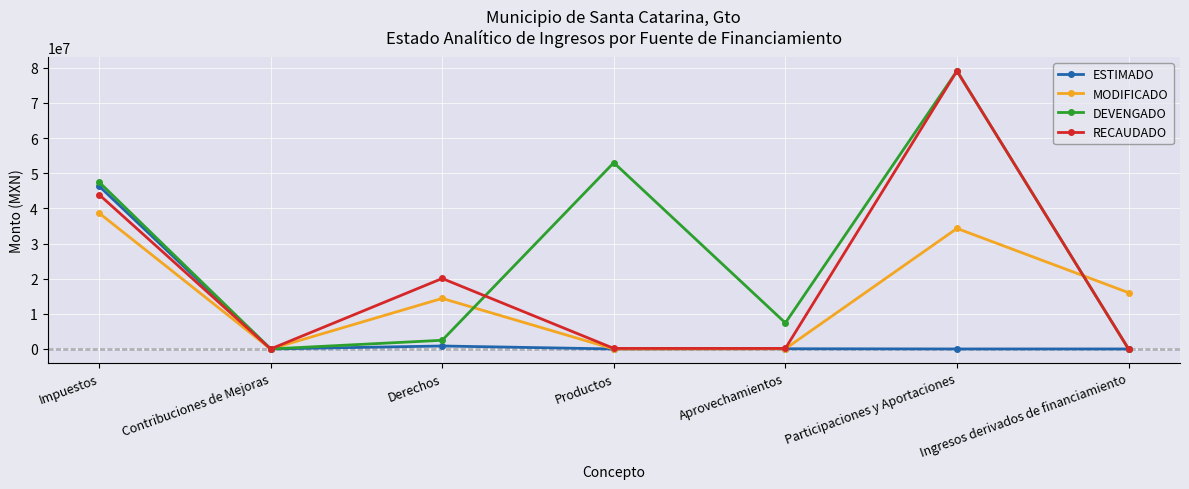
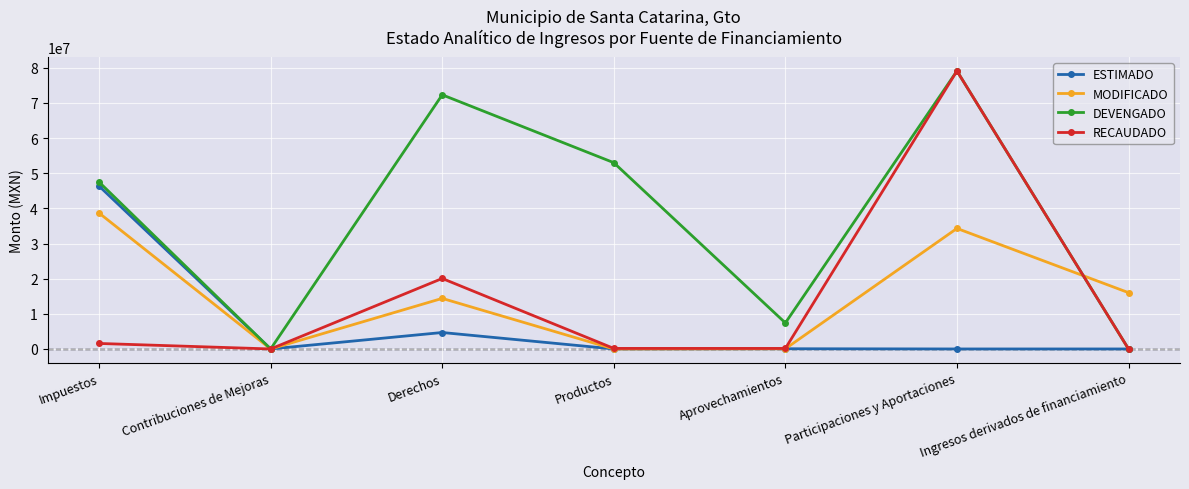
  {
    "ESTIMADO": {
      "Impuestos": 46000000,
-     "Derechos": 1000000,
+     "Derechos": 5000000,
      "Participaciones y Aportaciones": 0
    },
    "MODIFICADO": {
      "Impuestos": 39000000,
      "Derechos": 14000000,
      "Participaciones y Aportaciones": 34000000,
      "Ingresos derivados de financiamiento": 16000000
    },
    "DEVENGADO": {
      "Impuestos": 47000000,
-     "Derechos": 2000000,
+     "Derechos": 72000000,
      "Productos": 53000000,
      "Aprovechamientos": 7000000
    },
    "RECAUDADO": {
-     "Impuestos": 44000000,
+     "Impuestos": 2000000,
      "Derechos": 20000000
    }
  }
